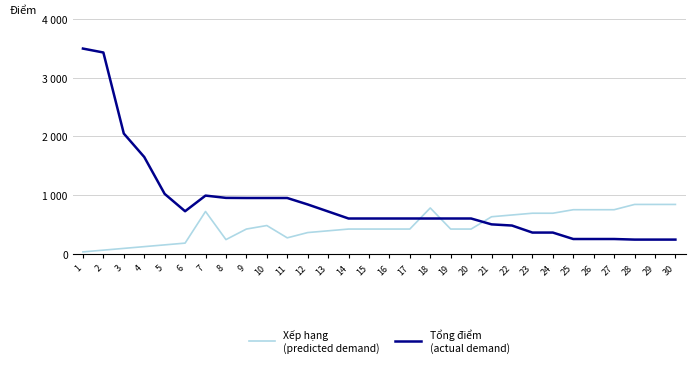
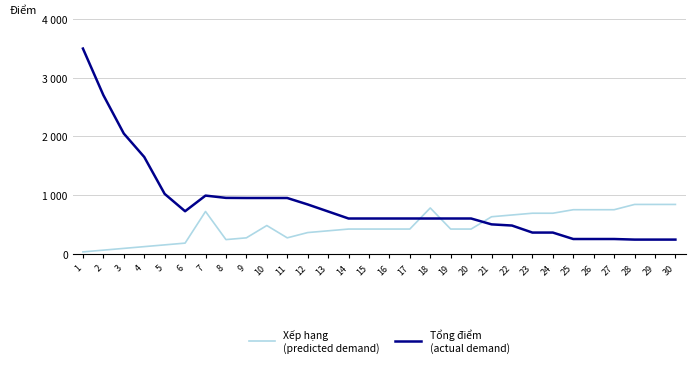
  {
    "Xếp hạng (predicted demand)": {
      "1": 0,
      "2": 100,
      "3": 100,
      "4": 100,
      "5": 200,
      "6": 200,
      "7": 700,
      "8": 200,
-     "9": 400,
+     "9": 300,
      "10": 500,
      "11": 300,
      "12": 400,
      "13": 400,
      "14": 400,
      "15": 400,
      "16": 400,
      "17": 400,
      "18": 800,
      "19": 400,
      "20": 400,
      "21": 600,
      "22": 700,
      "23": 700,
      "24": 700,
      "25": 800,
      "26": 800,
      "27": 800,
      "28": 800,
      "29": 800,
      "30": 800
    },
    "Tổng điểm (actual demand)": {
      "1": 3500,
-     "2": 3400,
+     "2": 2700,
      "3": 2100,
      "4": 1700,
      "5": 1000,
      "6": 700,
      "7": 1000,
      "8": 1000,
      "9": 1000,
      "10": 1000,
      "11": 1000,
      "12": 800,
      "13": 700,
      "14": 600,
      "15": 600,
      "16": 600,
      "17": 600,
      "18": 600,
      "19": 600,
      "20": 600,
      "21": 500,
      "22": 500,
      "23": 400,
      "24": 400,
      "25": 300,
      "26": 300,
      "27": 300,
      "28": 200,
      "29": 200,
      "30": 200
    }
  }
